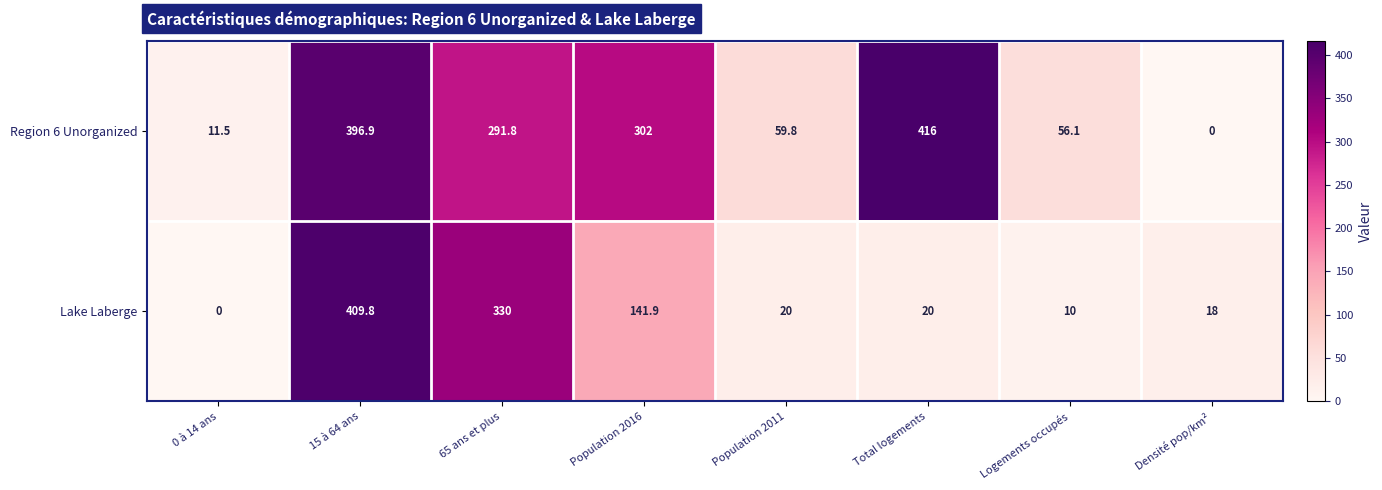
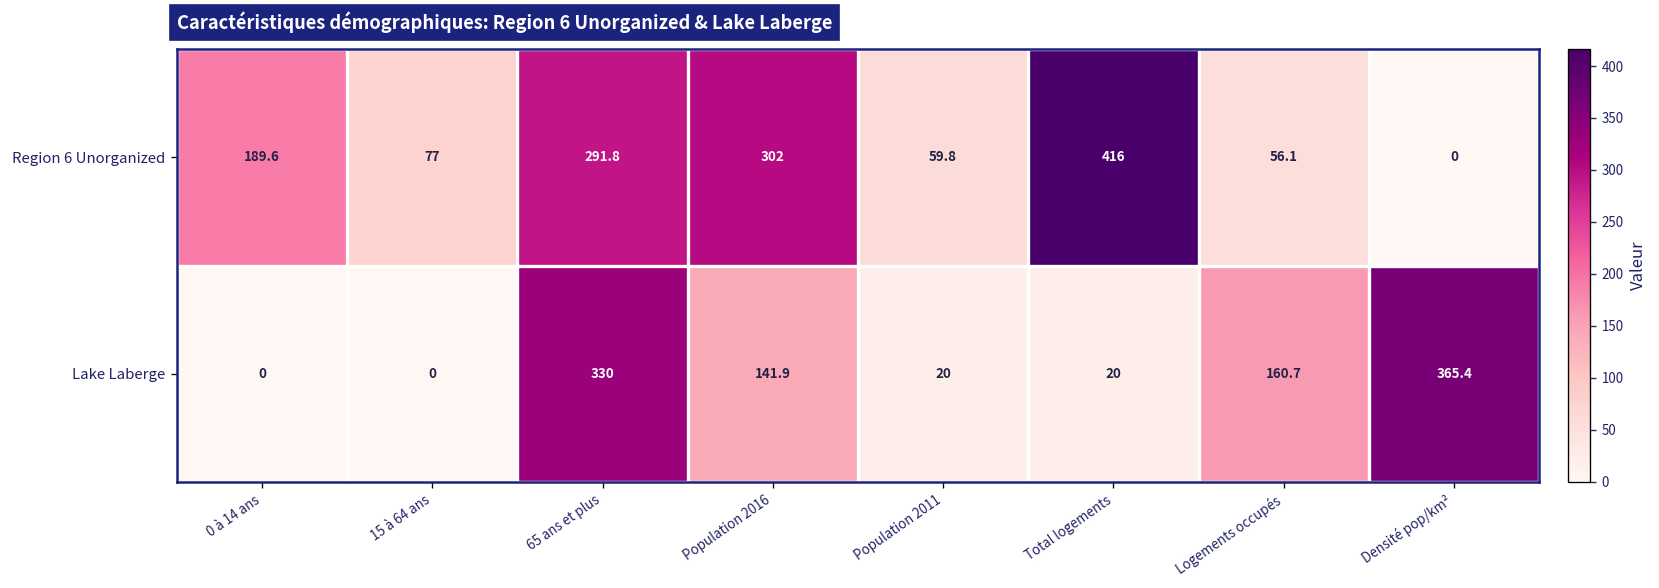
  {
    "Region 6 Unorganized": {
-     "0 à 14 ans": 11.5,
-     "15 à 64 ans": 396.9,
+     "0 à 14 ans": 189.6,
+     "15 à 64 ans": 77,
      "65 ans et plus": 291.8,
      "Population 2016": 302,
      "Population 2011": 59.8,
      "Total logements": 416,
      "Logements occupés": 56.1,
      "Densité pop/km²": 0
    },
    "Lake Laberge": {
      "0 à 14 ans": 0,
-     "15 à 64 ans": 409.8,
+     "15 à 64 ans": 0,
      "65 ans et plus": 330,
      "Population 2016": 141.9,
      "Population 2011": 20,
      "Total logements": 20,
-     "Logements occupés": 10,
-     "Densité pop/km²": 18
+     "Logements occupés": 160.7,
+     "Densité pop/km²": 365.4
    }
  }
